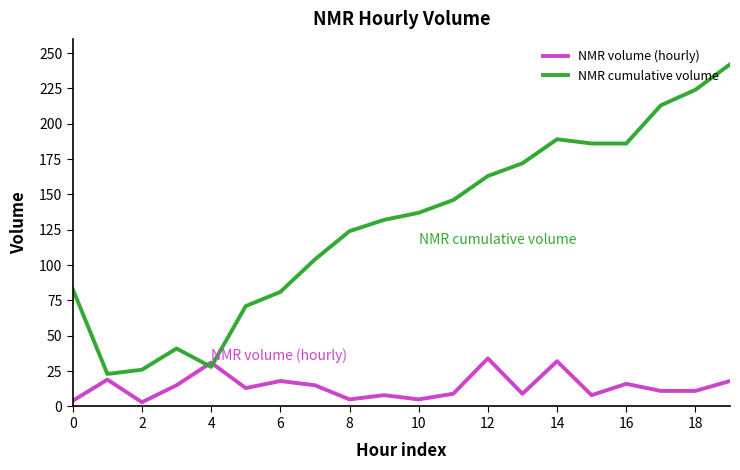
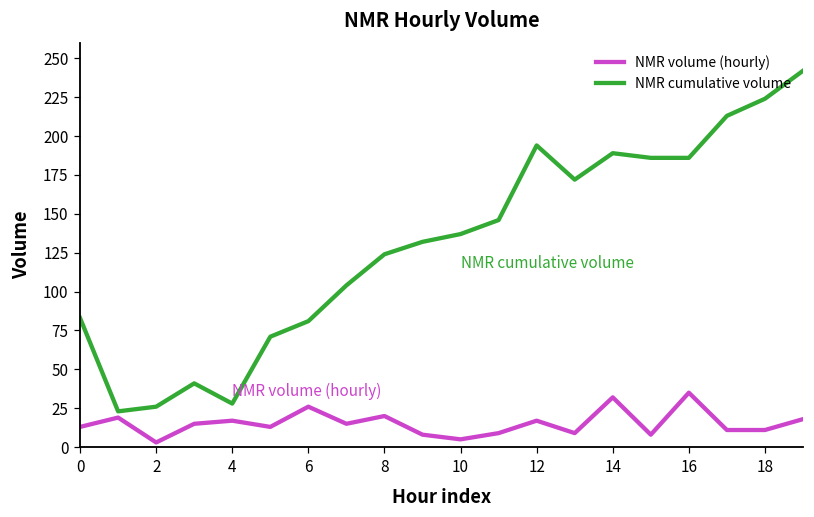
  {
    "NMR volume (hourly)": {
-     "0": 4,
+     "0": 13,
      "2": 3,
-     "4": 31,
-     "6": 18,
-     "8": 5,
+     "4": 17,
+     "6": 26,
+     "8": 20,
      "10": 5,
-     "12": 34,
+     "12": 17,
      "14": 32,
-     "16": 16,
+     "16": 35,
      "18": 11
    },
    "NMR cumulative volume": {
      "0": 83,
      "2": 26,
      "4": 28,
      "6": 81,
      "8": 124,
      "10": 137,
-     "12": 163,
+     "12": 194,
      "14": 189,
      "16": 186,
      "18": 224
    }
  }
